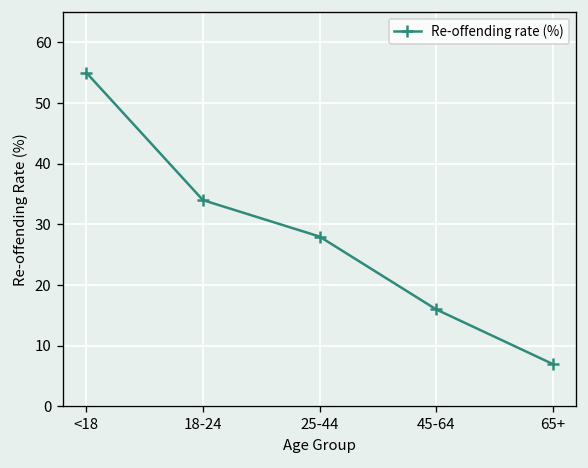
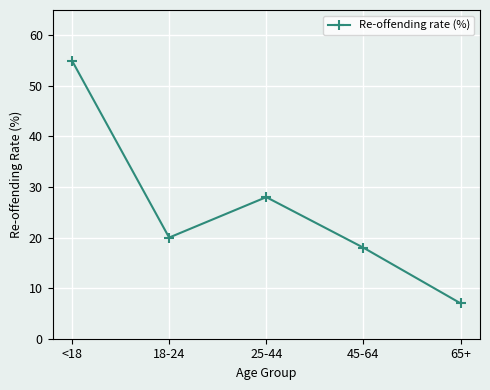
  {
    "<18": 55,
-   "18-24": 34,
+   "18-24": 20,
    "25-44": 28,
-   "45-64": 16,
+   "45-64": 18,
    "65+": 7
  }
